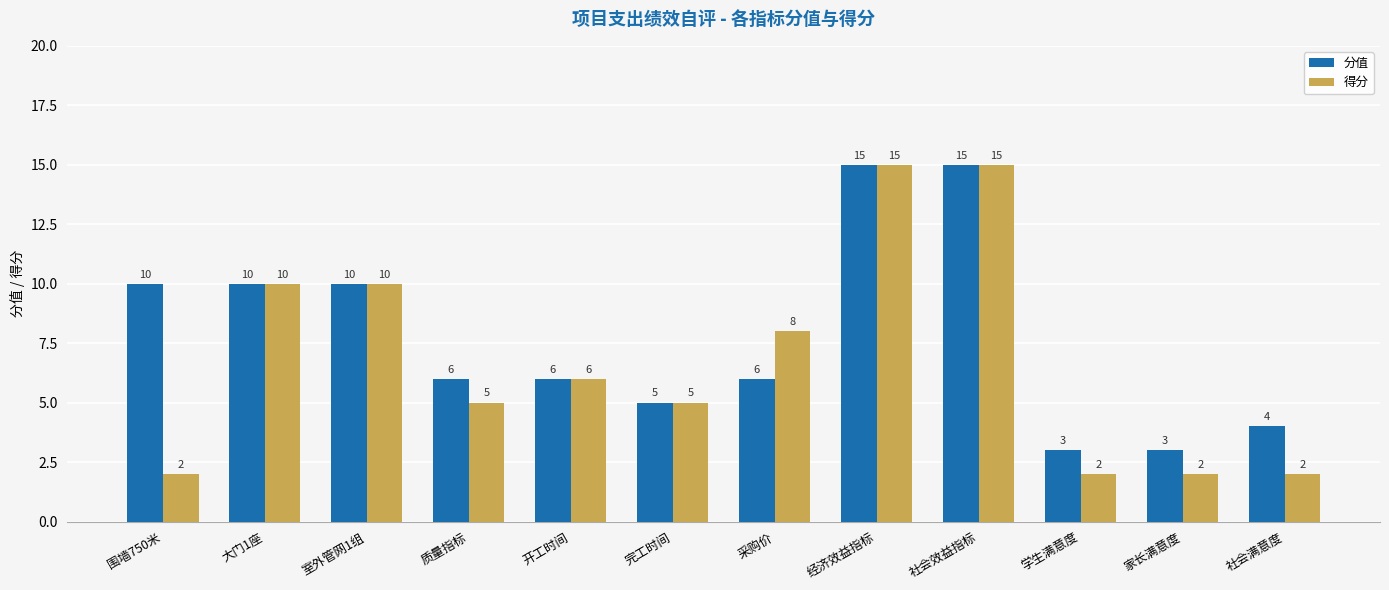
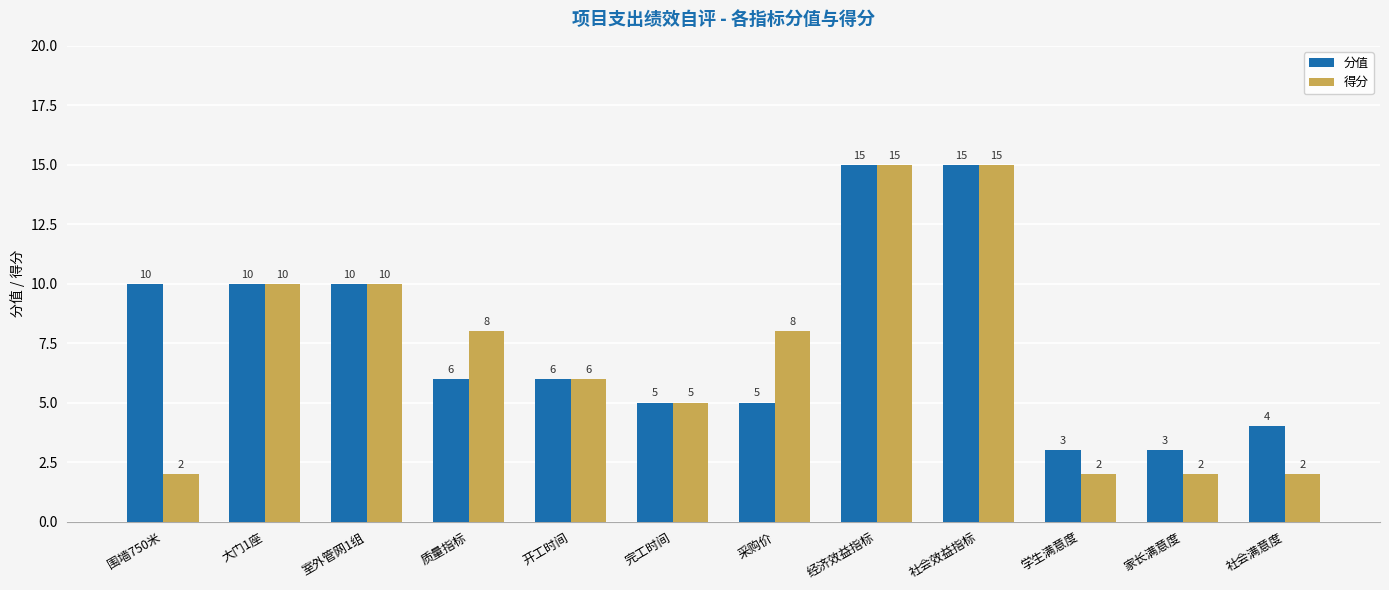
  {
    "分值": {
      "围墙750米": 10,
      "大门1座": 10,
      "室外管网1组": 10,
      "质量指标": 6,
      "开工时间": 6,
      "完工时间": 5,
-     "采购价": 6,
+     "采购价": 5,
      "经济效益指标": 15,
      "社会效益指标": 15,
      "学生满意度": 3,
      "家长满意度": 3,
      "社会满意度": 4
    },
    "得分": {
      "围墙750米": 2,
      "大门1座": 10,
      "室外管网1组": 10,
-     "质量指标": 5,
+     "质量指标": 8,
      "开工时间": 6,
      "完工时间": 5,
      "采购价": 8,
      "经济效益指标": 15,
      "社会效益指标": 15,
      "学生满意度": 2,
      "家长满意度": 2,
      "社会满意度": 2
    }
  }
